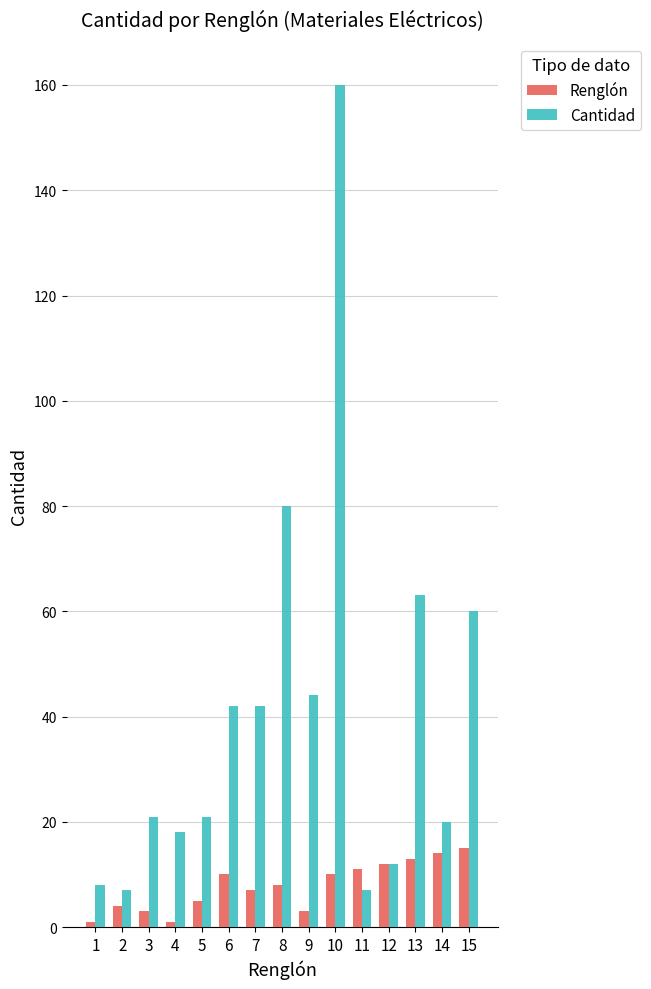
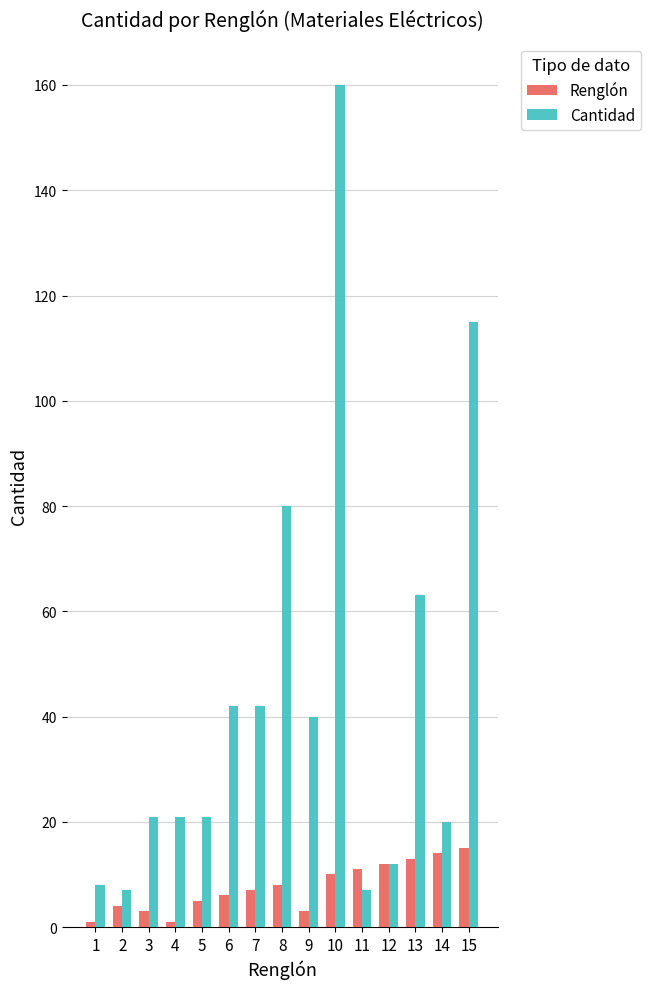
  {
    "Renglón": {
      "1": 1,
      "2": 4,
      "3": 3,
      "4": 1,
      "5": 5,
-     "6": 10,
+     "6": 6,
      "7": 7,
      "8": 8,
      "9": 3,
      "10": 10,
      "11": 11,
      "12": 12,
      "13": 13,
      "14": 14,
      "15": 15
    },
    "Cantidad": {
      "1": 8,
      "2": 7,
      "3": 21,
-     "4": 18,
+     "4": 21,
      "5": 21,
      "6": 42,
      "7": 42,
      "8": 80,
-     "9": 44,
+     "9": 40,
      "10": 160,
      "11": 7,
      "12": 12,
      "13": 63,
      "14": 20,
-     "15": 60
+     "15": 115
    }
  }
